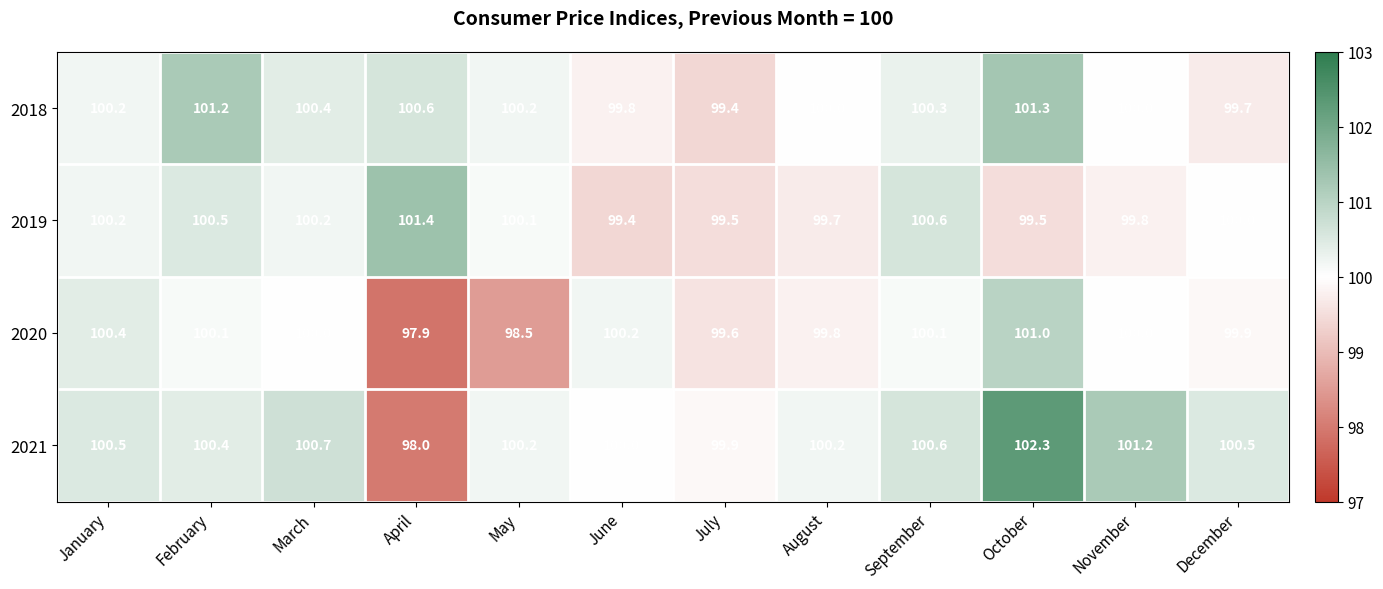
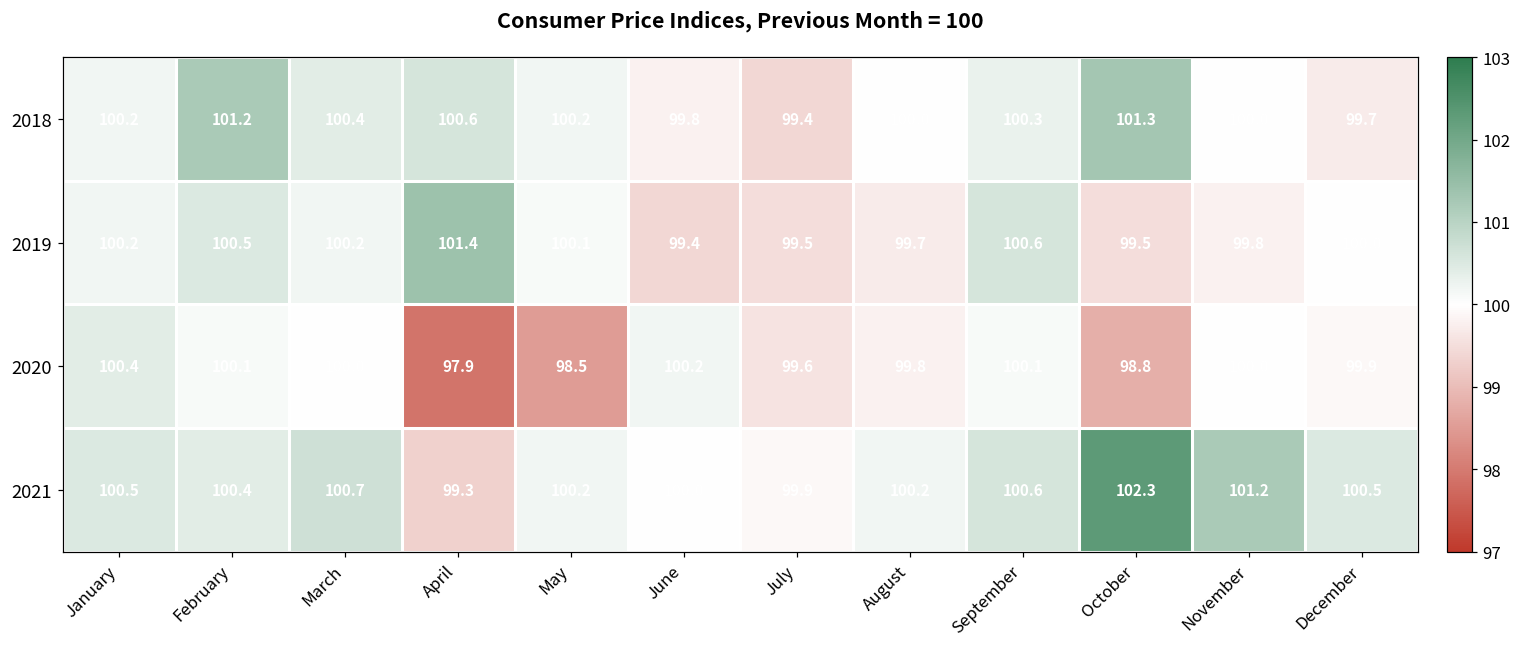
  {
    "2018": {
      "February": 101.2,
      "October": 101.3
    },
    "2019": {
      "April": 101.4
    },
    "2020": {
      "April": 97.9,
      "May": 98.5,
-     "October": 101.0
+     "October": 98.8
    },
    "2021": {
      "March": 100.7,
-     "April": 98.0,
+     "April": 99.3,
      "October": 102.3,
      "November": 101.2
    }
  }
